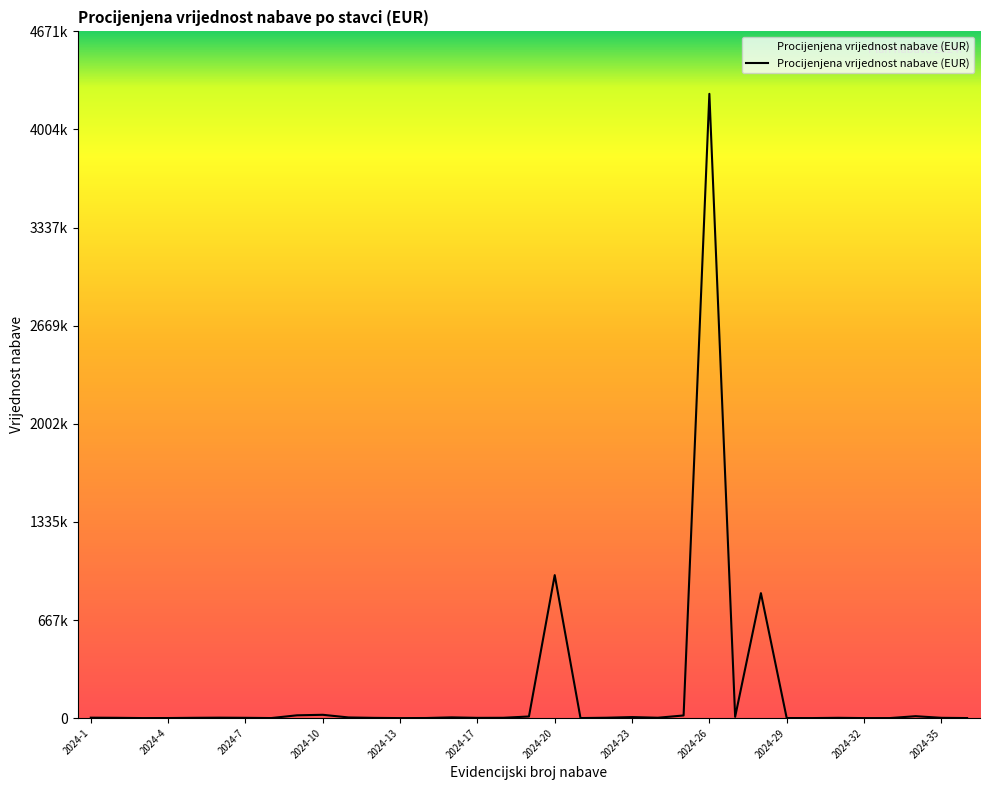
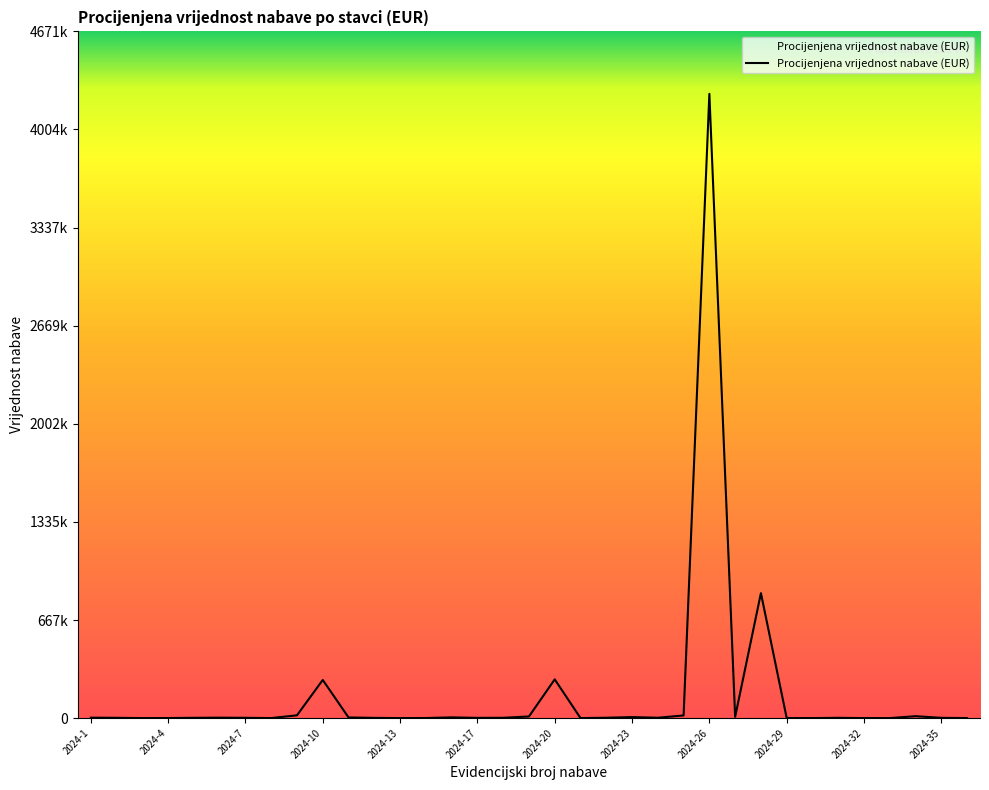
  {
    "2024-1": 0,
    "2024-4": 0,
    "2024-7": 0,
-   "2024-10": 20000,
+   "2024-10": 260000,
    "2024-13": 0,
    "2024-17": 0,
-   "2024-20": 970000,
+   "2024-20": 260000,
    "2024-23": 10000,
    "2024-26": 4250000,
    "2024-29": 0,
    "2024-32": 0,
    "2024-35": 0
  }
